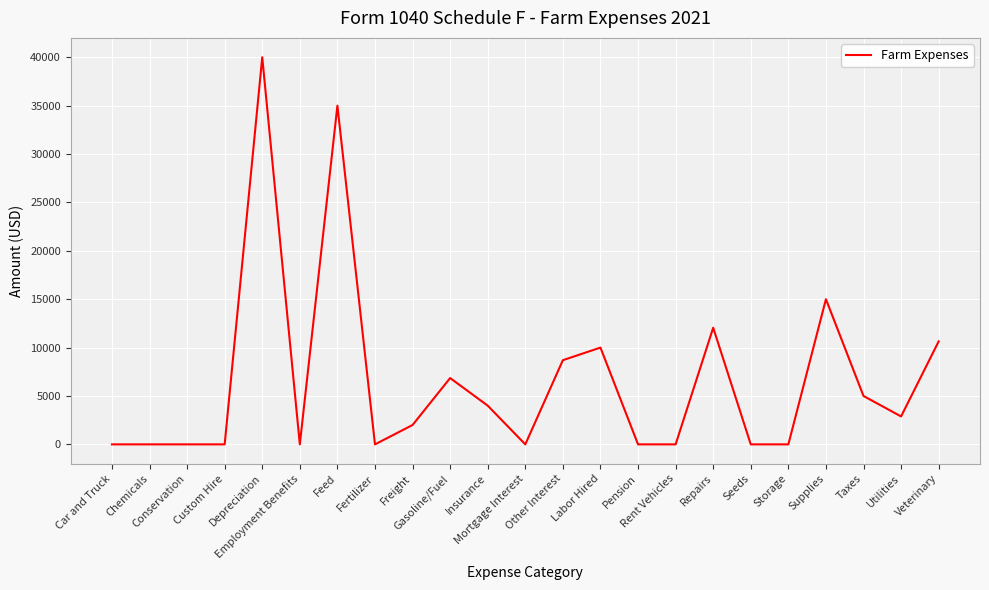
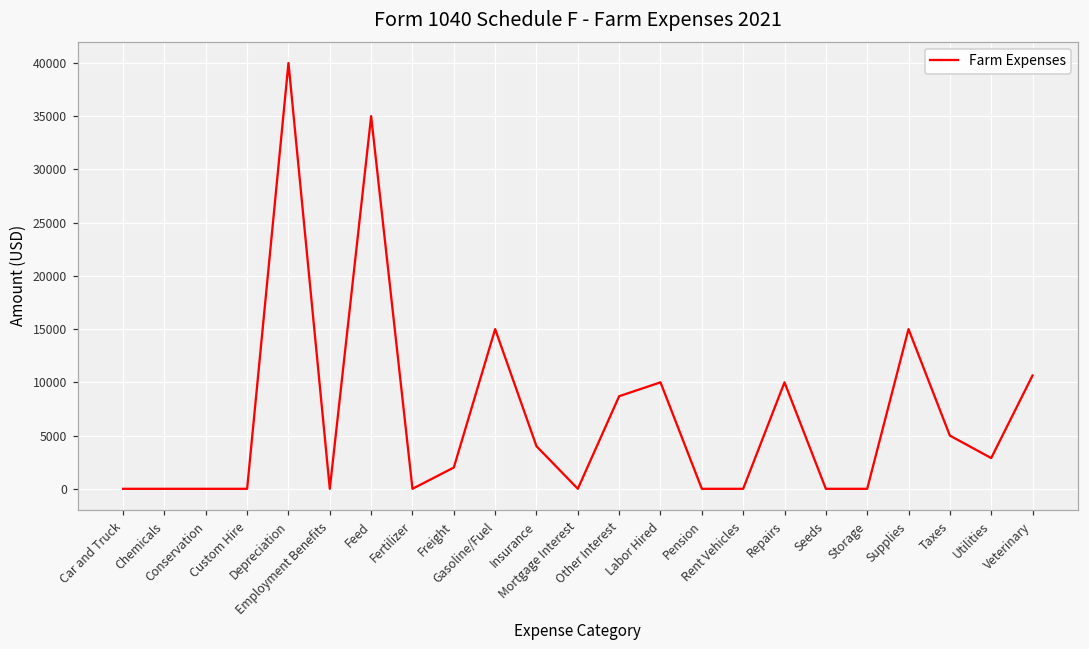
  {
    "Car and Truck": 0,
    "Chemicals": 0,
    "Conservation": 0,
    "Custom Hire": 0,
    "Depreciation": 40000,
    "Employment Benefits": 0,
    "Feed": 35000,
    "Fertilizer": 0,
    "Freight": 2000,
-   "Gasoline/Fuel": 7000,
+   "Gasoline/Fuel": 15000,
    "Insurance": 4000,
    "Mortgage Interest": 0,
    "Other Interest": 9000,
    "Labor Hired": 10000,
    "Pension": 0,
    "Rent Vehicles": 0,
-   "Repairs": 12000,
+   "Repairs": 10000,
    "Seeds": 0,
    "Storage": 0,
    "Supplies": 15000,
    "Taxes": 5000,
    "Utilities": 3000,
    "Veterinary": 11000
  }
